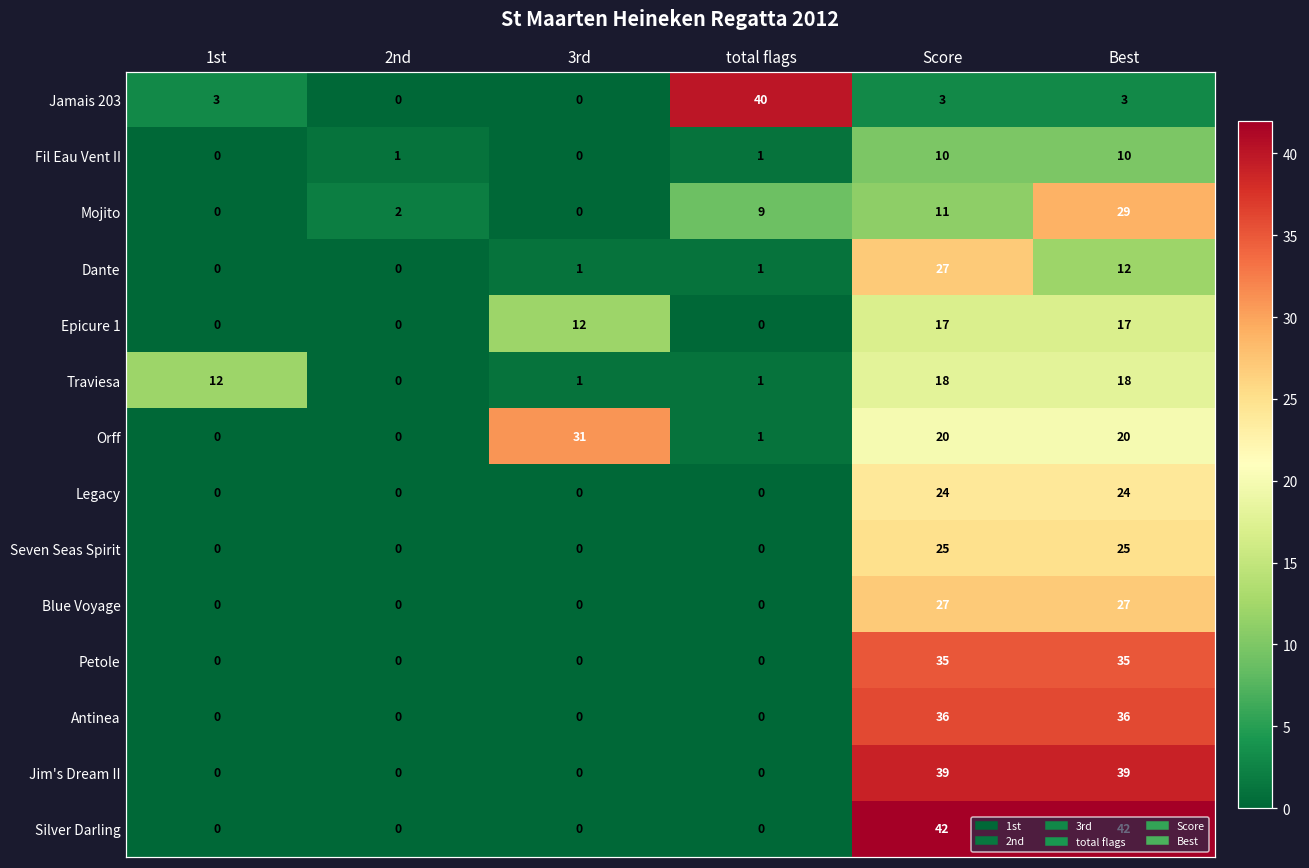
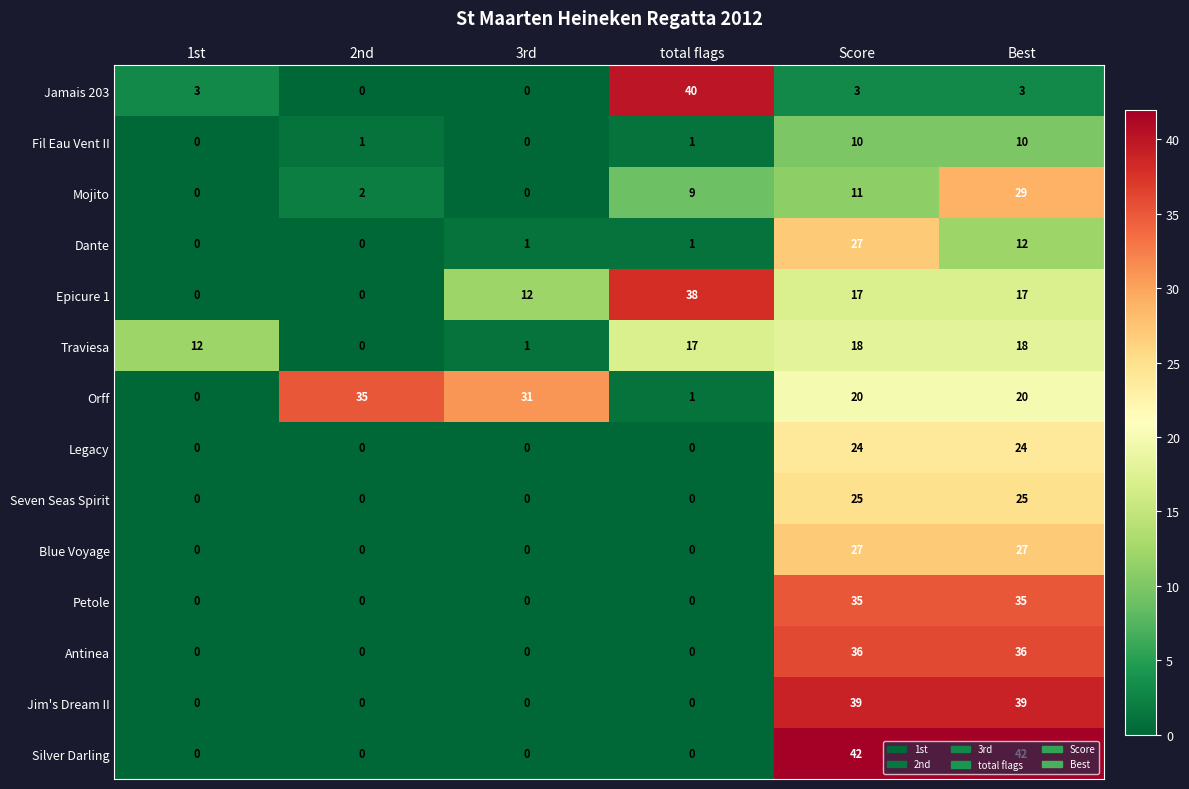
  {
    "Jamais 203": {
      "1st": 3,
      "2nd": 0,
      "3rd": 0,
      "total flags": 40,
      "Score": 3,
      "Best": 3
    },
    "Fil Eau Vent II": {
      "1st": 0,
      "2nd": 1,
      "3rd": 0,
      "total flags": 1,
      "Score": 10,
      "Best": 10
    },
    "Mojito": {
      "1st": 0,
      "2nd": 2,
      "3rd": 0,
      "total flags": 9,
      "Score": 11,
      "Best": 29
    },
    "Dante": {
      "1st": 0,
      "2nd": 0,
      "3rd": 1,
      "total flags": 1,
      "Score": 27,
      "Best": 12
    },
    "Epicure 1": {
      "1st": 0,
      "2nd": 0,
      "3rd": 12,
-     "total flags": 0,
+     "total flags": 38,
      "Score": 17,
      "Best": 17
    },
    "Traviesa": {
      "1st": 12,
      "2nd": 0,
      "3rd": 1,
-     "total flags": 1,
+     "total flags": 17,
      "Score": 18,
      "Best": 18
    },
    "Orff": {
      "1st": 0,
-     "2nd": 0,
+     "2nd": 35,
      "3rd": 31,
      "total flags": 1,
      "Score": 20,
      "Best": 20
    },
    "Legacy": {
      "1st": 0,
      "2nd": 0,
      "3rd": 0,
      "total flags": 0,
      "Score": 24,
      "Best": 24
    },
    "Seven Seas Spirit": {
      "1st": 0,
      "2nd": 0,
      "3rd": 0,
      "total flags": 0,
      "Score": 25,
      "Best": 25
    },
    "Blue Voyage": {
      "1st": 0,
      "2nd": 0,
      "3rd": 0,
      "total flags": 0,
      "Score": 27,
      "Best": 27
    },
    "Petole": {
      "1st": 0,
      "2nd": 0,
      "3rd": 0,
      "total flags": 0,
      "Score": 35,
      "Best": 35
    },
    "Antinea": {
      "1st": 0,
      "2nd": 0,
      "3rd": 0,
      "total flags": 0,
      "Score": 36,
      "Best": 36
    },
    "Jim's Dream II": {
      "1st": 0,
      "2nd": 0,
      "3rd": 0,
      "total flags": 0,
      "Score": 39,
      "Best": 39
    },
    "Silver Darling": {
      "1st": 0,
      "2nd": 0,
      "3rd": 0,
      "total flags": 0,
      "Score": 42
    }
  }
